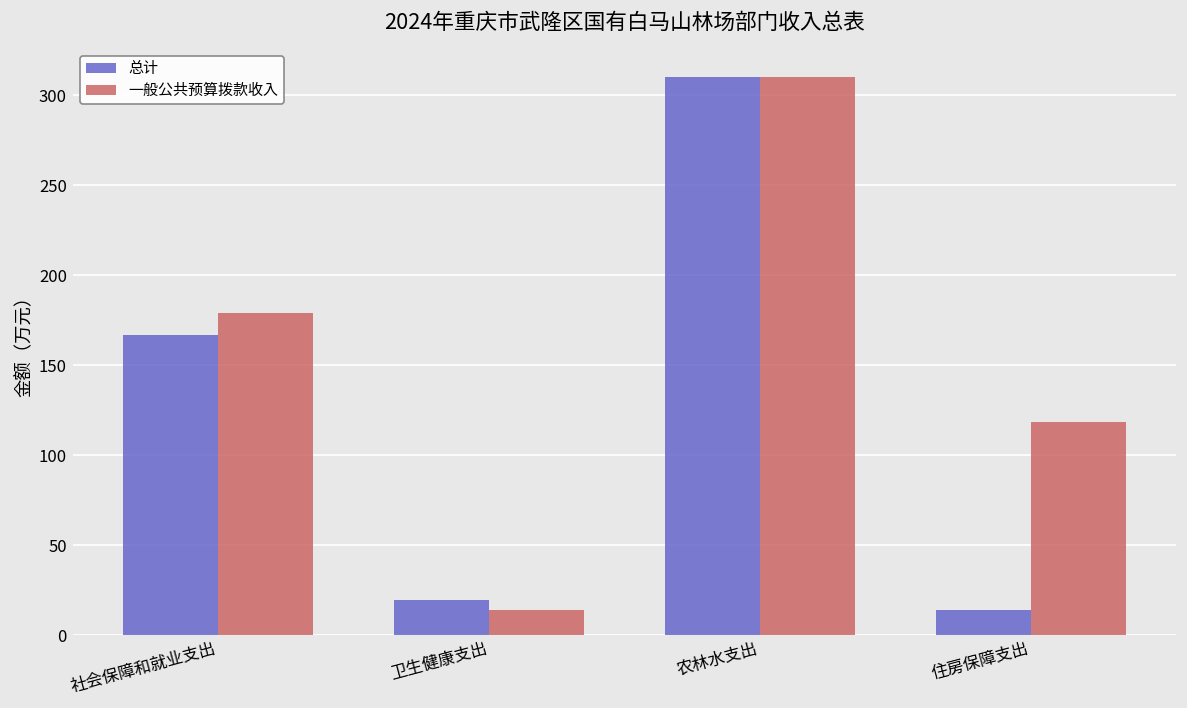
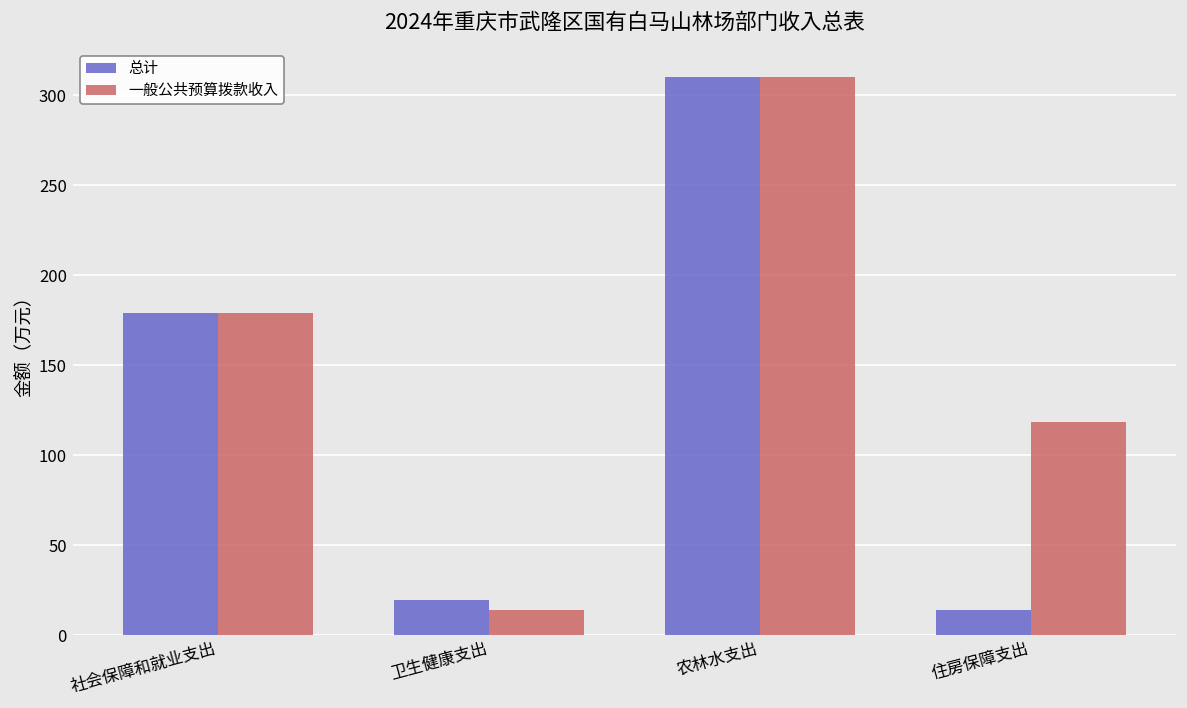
  {
    "总计": {
-     "社会保障和就业支出": 167,
+     "社会保障和就业支出": 179,
      "卫生健康支出": 19,
      "农林水支出": 310,
      "住房保障支出": 14
    },
    "一般公共预算拨款收入": {
      "社会保障和就业支出": 179,
      "卫生健康支出": 14,
      "农林水支出": 310,
      "住房保障支出": 118
    }
  }
